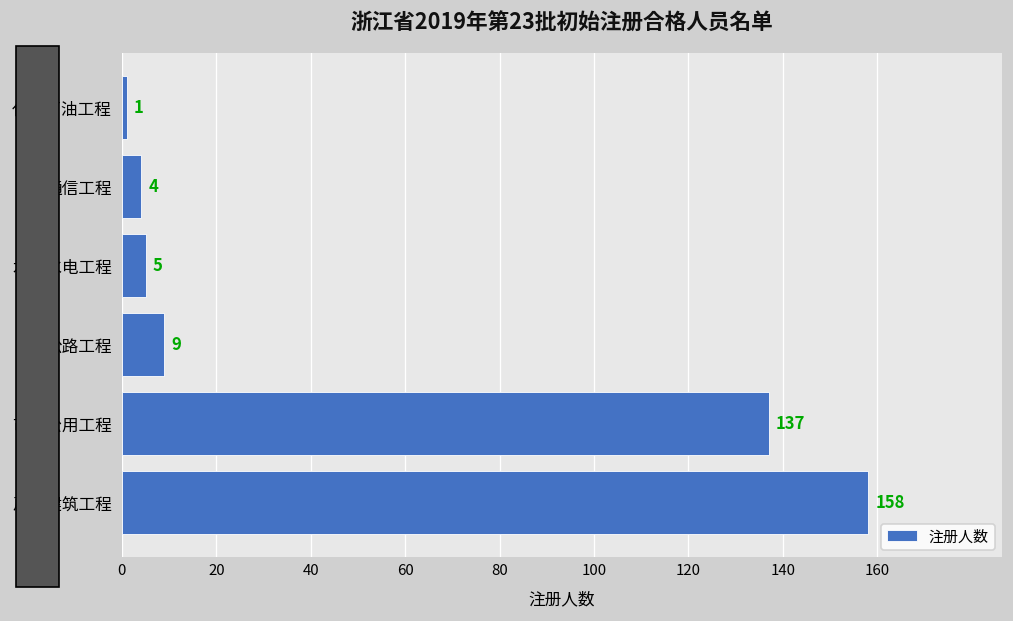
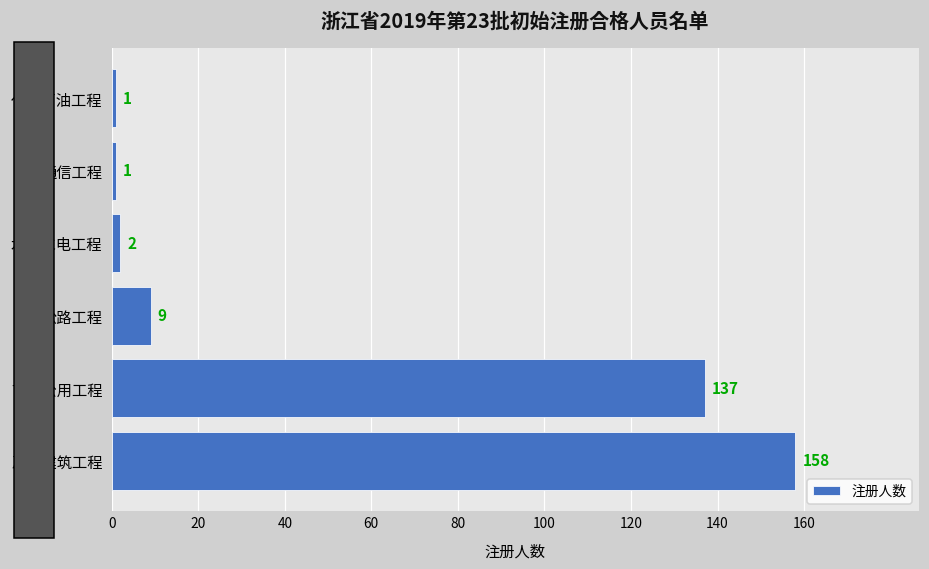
  {
    "化工石油工程": 1,
-   "通信工程": 4,
-   "水利水电工程": 5,
+   "通信工程": 1,
+   "水利水电工程": 2,
    "公路工程": 9,
    "市政公用工程": 137,
    "房屋建筑工程": 158
  }
